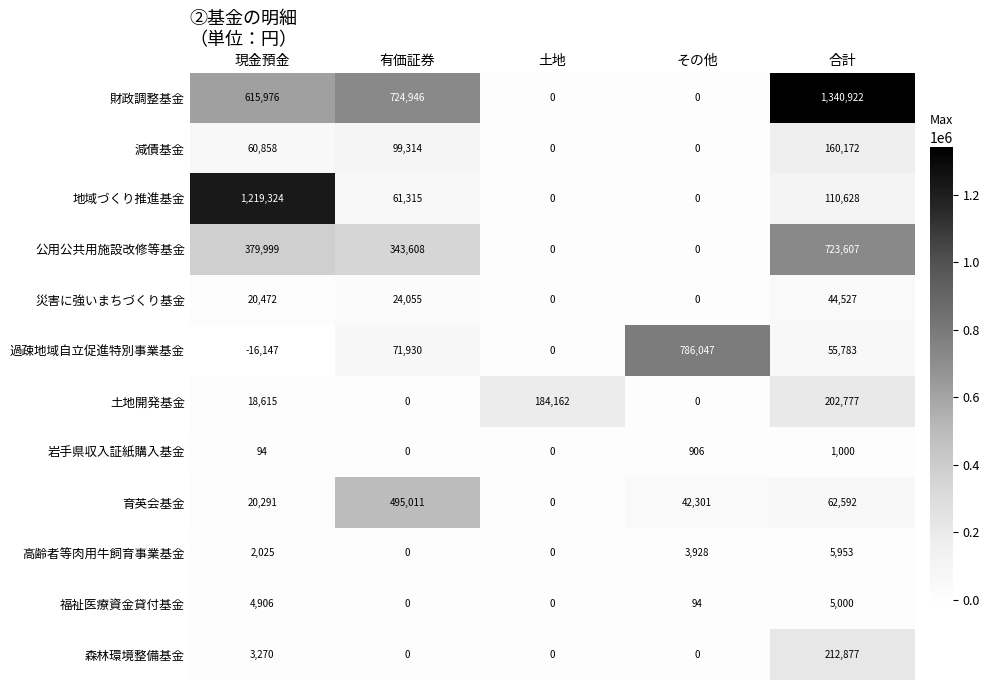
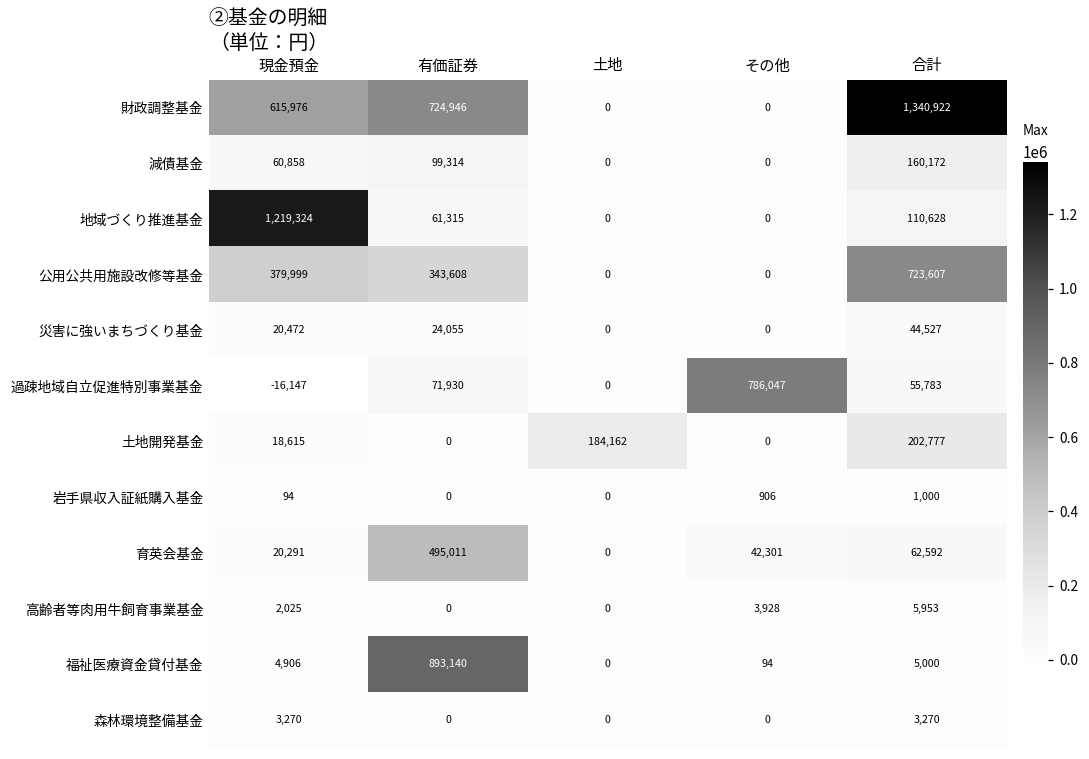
  {
    "財政調整基金": {
      "現金預金": "615,976",
      "有価証券": "724,946",
      "土地": "0",
      "その他": "0",
      "合計": "1,340,922"
    },
    "減債基金": {
      "現金預金": "60,858",
      "有価証券": "99,314",
      "土地": "0",
      "その他": "0",
      "合計": "160,172"
    },
    "地域づくり推進基金": {
      "現金預金": "1,219,324",
      "有価証券": "61,315",
      "土地": "0",
      "その他": "0",
      "合計": "110,628"
    },
    "公用公共用施設改修等基金": {
      "現金預金": "379,999",
      "有価証券": "343,608",
      "土地": "0",
      "その他": "0",
      "合計": "723,607"
    },
    "災害に強いまちづくり基金": {
      "現金預金": "20,472",
      "有価証券": "24,055",
      "土地": "0",
      "その他": "0",
      "合計": "44,527"
    },
    "過疎地域自立促進特別事業基金": {
      "現金預金": "-16,147",
      "有価証券": "71,930",
      "土地": "0",
      "その他": "786,047",
      "合計": "55,783"
    },
    "土地開発基金": {
      "現金預金": "18,615",
      "有価証券": "0",
      "土地": "184,162",
      "その他": "0",
      "合計": "202,777"
    },
    "岩手県収入証紙購入基金": {
      "現金預金": "94",
      "有価証券": "0",
      "土地": "0",
      "その他": "906",
      "合計": "1,000"
    },
    "育英会基金": {
      "現金預金": "20,291",
      "有価証券": "495,011",
      "土地": "0",
      "その他": "42,301",
      "合計": "62,592"
    },
    "高齢者等肉用牛飼育事業基金": {
      "現金預金": "2,025",
      "有価証券": "0",
      "土地": "0",
      "その他": "3,928",
      "合計": "5,953"
    },
    "福祉医療資金貸付基金": {
      "現金預金": "4,906",
-     "有価証券": "0",
+     "有価証券": "893,140",
      "土地": "0",
      "その他": "94",
      "合計": "5,000"
    },
    "森林環境整備基金": {
      "現金預金": "3,270",
      "有価証券": "0",
      "土地": "0",
      "その他": "0",
-     "合計": "212,877"
+     "合計": "3,270"
    }
  }
